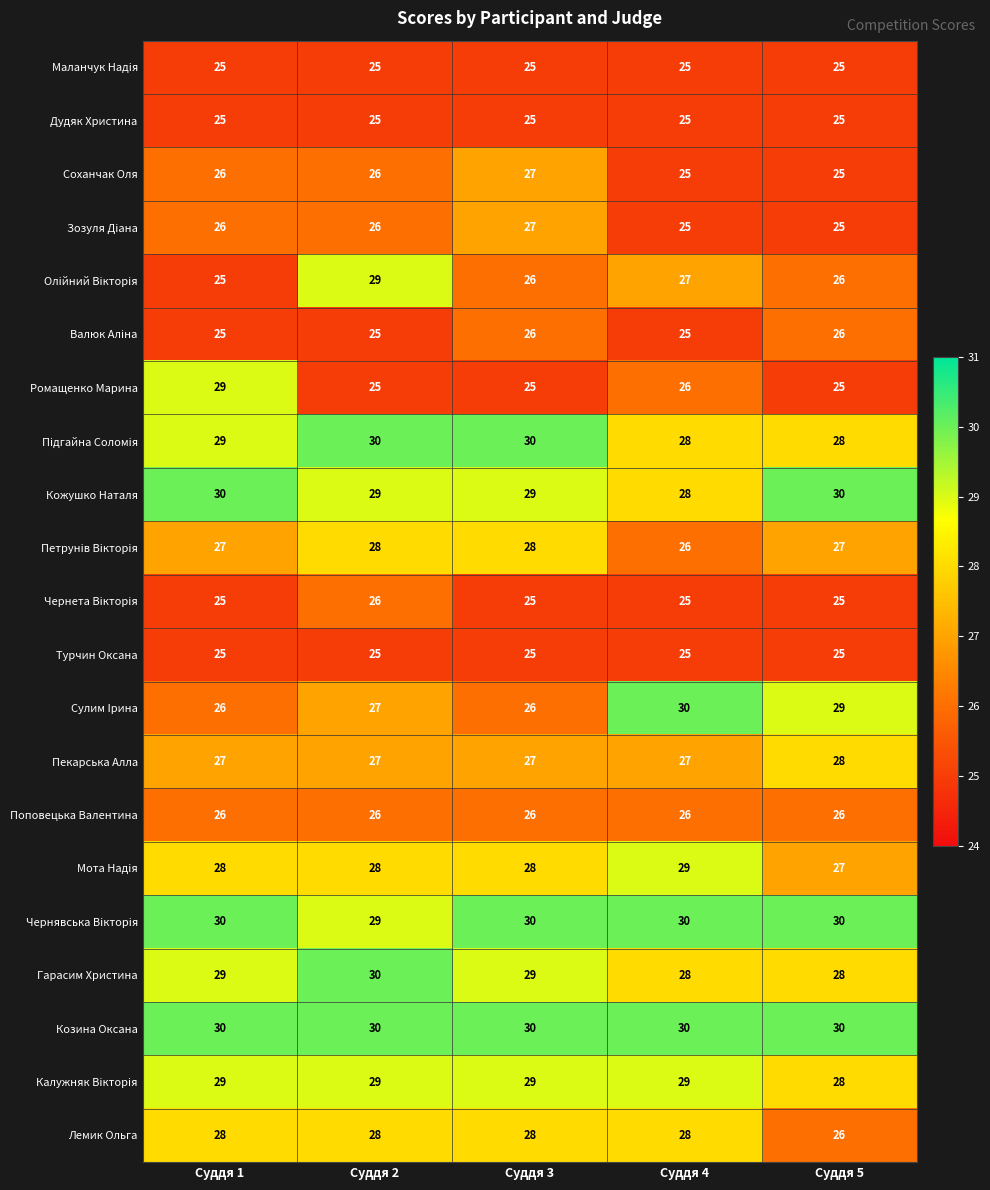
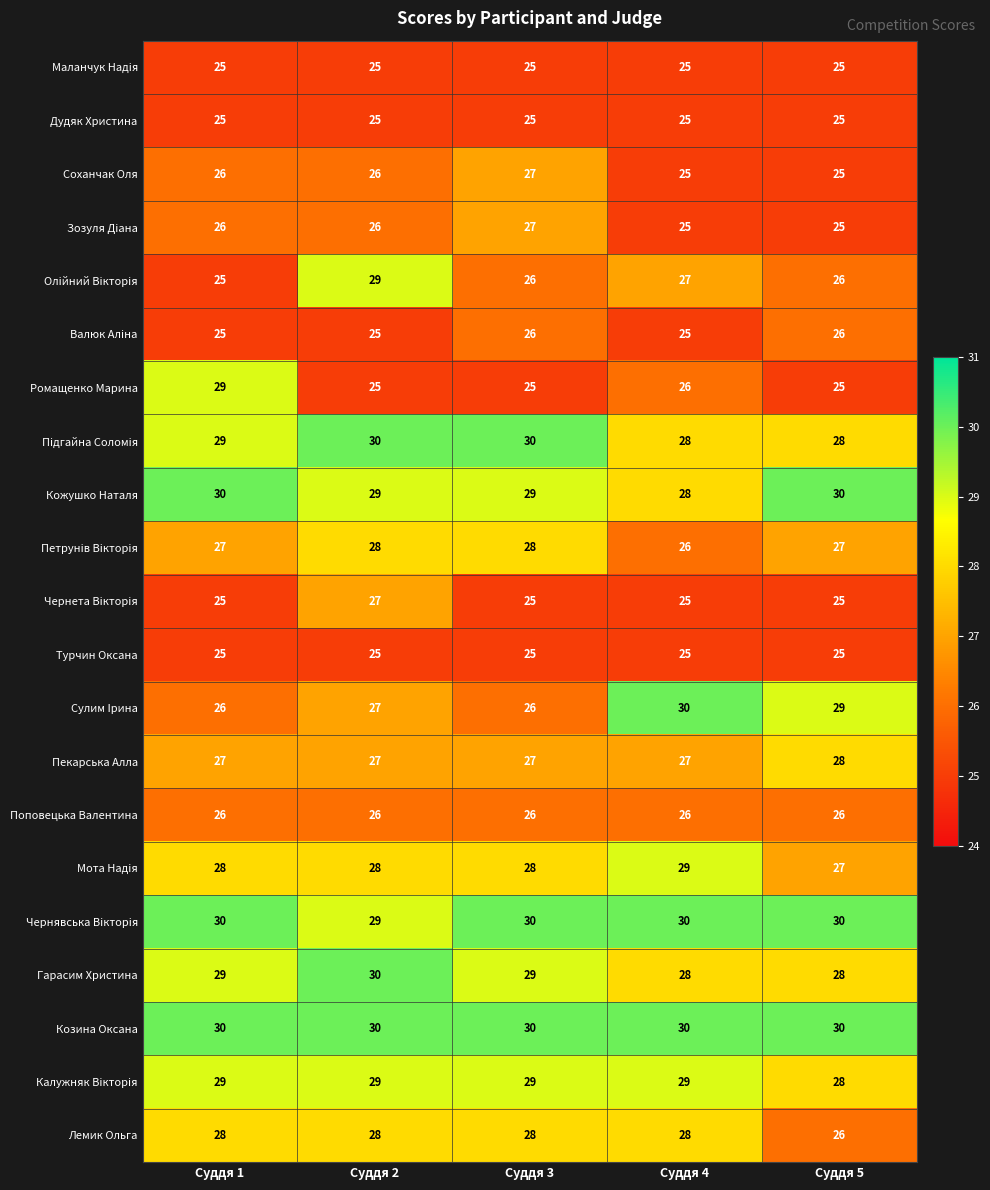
  {
    "Маланчук Надія": {
      "Суддя 1": 25,
      "Суддя 2": 25,
      "Суддя 3": 25,
      "Суддя 4": 25,
      "Суддя 5": 25
    },
    "Дудяк Христина": {
      "Суддя 1": 25,
      "Суддя 2": 25,
      "Суддя 3": 25,
      "Суддя 4": 25,
      "Суддя 5": 25
    },
    "Соханчак Оля": {
      "Суддя 1": 26,
      "Суддя 2": 26,
      "Суддя 3": 27,
      "Суддя 4": 25,
      "Суддя 5": 25
    },
    "Зозуля Діана": {
      "Суддя 1": 26,
      "Суддя 2": 26,
      "Суддя 3": 27,
      "Суддя 4": 25,
      "Суддя 5": 25
    },
    "Олійний Вікторія": {
      "Суддя 1": 25,
      "Суддя 2": 29,
      "Суддя 3": 26,
      "Суддя 4": 27,
      "Суддя 5": 26
    },
    "Валюк Аліна": {
      "Суддя 1": 25,
      "Суддя 2": 25,
      "Суддя 3": 26,
      "Суддя 4": 25,
      "Суддя 5": 26
    },
    "Ромащенко Марина": {
      "Суддя 1": 29,
      "Суддя 2": 25,
      "Суддя 3": 25,
      "Суддя 4": 26,
      "Суддя 5": 25
    },
    "Підгайна Соломія": {
      "Суддя 1": 29,
      "Суддя 2": 30,
      "Суддя 3": 30,
      "Суддя 4": 28,
      "Суддя 5": 28
    },
    "Кожушко Наталя": {
      "Суддя 1": 30,
      "Суддя 2": 29,
      "Суддя 3": 29,
      "Суддя 4": 28,
      "Суддя 5": 30
    },
    "Петрунів Вікторія": {
      "Суддя 1": 27,
      "Суддя 2": 28,
      "Суддя 3": 28,
      "Суддя 4": 26,
      "Суддя 5": 27
    },
    "Чернета Вікторія": {
      "Суддя 1": 25,
-     "Суддя 2": 26,
+     "Суддя 2": 27,
      "Суддя 3": 25,
      "Суддя 4": 25,
      "Суддя 5": 25
    },
    "Турчин Оксана": {
      "Суддя 1": 25,
      "Суддя 2": 25,
      "Суддя 3": 25,
      "Суддя 4": 25,
      "Суддя 5": 25
    },
    "Сулим Ірина": {
      "Суддя 1": 26,
      "Суддя 2": 27,
      "Суддя 3": 26,
      "Суддя 4": 30,
      "Суддя 5": 29
    },
    "Пекарська Алла": {
      "Суддя 1": 27,
      "Суддя 2": 27,
      "Суддя 3": 27,
      "Суддя 4": 27,
      "Суддя 5": 28
    },
    "Поповецька Валентина": {
      "Суддя 1": 26,
      "Суддя 2": 26,
      "Суддя 3": 26,
      "Суддя 4": 26,
      "Суддя 5": 26
    },
    "Мота Надія": {
      "Суддя 1": 28,
      "Суддя 2": 28,
      "Суддя 3": 28,
      "Суддя 4": 29,
      "Суддя 5": 27
    },
    "Чернявська Вікторія": {
      "Суддя 1": 30,
      "Суддя 2": 29,
      "Суддя 3": 30,
      "Суддя 4": 30,
      "Суддя 5": 30
    },
    "Гарасим Христина": {
      "Суддя 1": 29,
      "Суддя 2": 30,
      "Суддя 3": 29,
      "Суддя 4": 28,
      "Суддя 5": 28
    },
    "Козина Оксана": {
      "Суддя 1": 30,
      "Суддя 2": 30,
      "Суддя 3": 30,
      "Суддя 4": 30,
      "Суддя 5": 30
    },
    "Калужняк Вікторія": {
      "Суддя 1": 29,
      "Суддя 2": 29,
      "Суддя 3": 29,
      "Суддя 4": 29,
      "Суддя 5": 28
    },
    "Лемик Ольга": {
      "Суддя 1": 28,
      "Суддя 2": 28,
      "Суддя 3": 28,
      "Суддя 4": 28,
      "Суддя 5": 26
    }
  }
